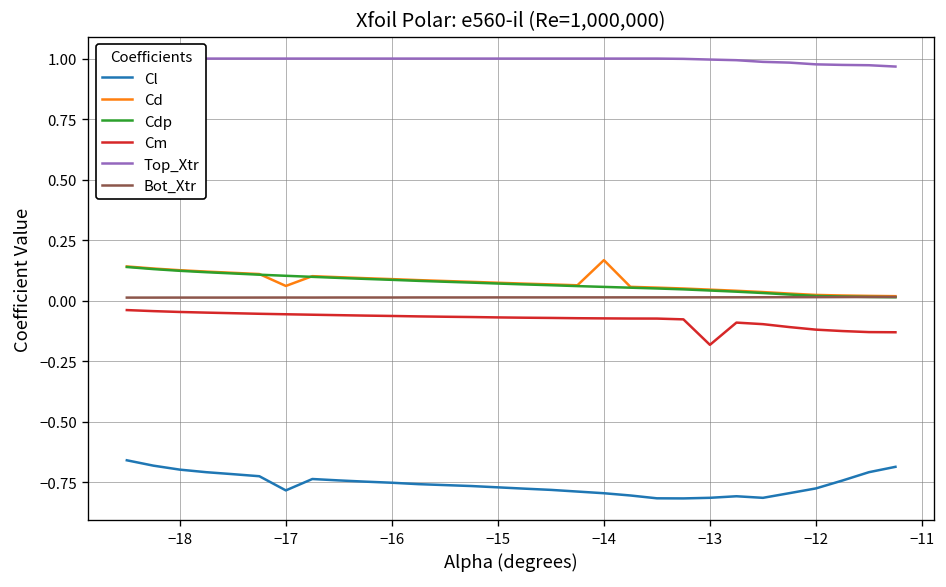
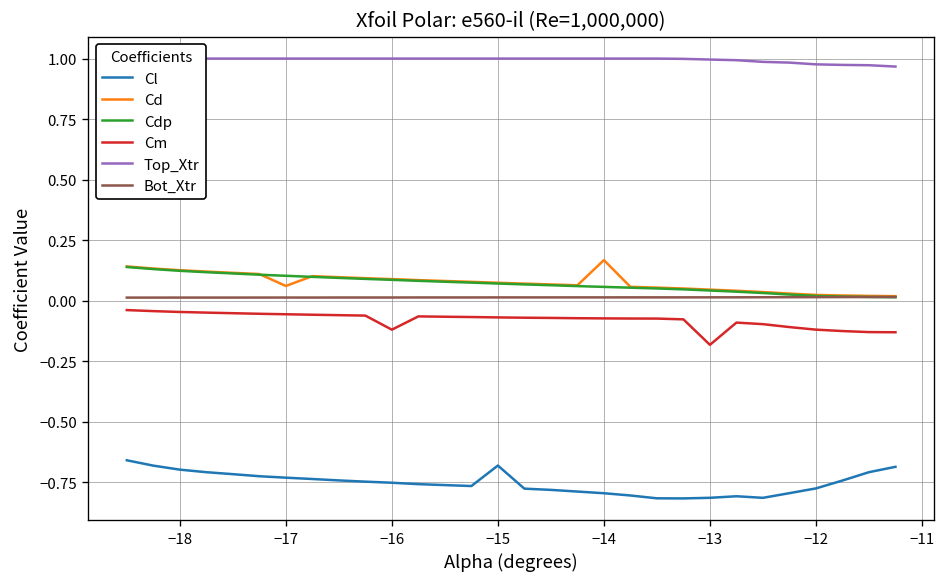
  {
    "Cl": {
      "−18": -0.70,
-     "−17": -0.78,
+     "−17": -0.73,
      "−16": -0.75,
-     "−15": -0.77,
+     "−15": -0.68,
      "−14": -0.79,
      "−13": -0.81,
      "−12": -0.77
    },
    "Cd": {
      "−17": 0.06,
      "−14": 0.17
    },
    "Cdp": {
      "−17": 0.10,
      "−14": 0.06
    },
    "Cm": {
      "−18": -0.05,
      "−17": -0.06,
-     "−16": -0.06,
+     "−16": -0.12,
      "−15": -0.07,
      "−14": -0.07,
      "−13": -0.18,
      "−12": -0.12
    },
    "Top_Xtr": {
      "−17": 1.00,
      "−16": 1.00,
      "−15": 1.00,
      "−14": 1.00,
      "−13": 1.00,
      "−12": 0.98
    },
    "Bot_Xtr": {
      "−18": 0.01,
      "−17": 0.01,
      "−16": 0.01,
      "−15": 0.01,
      "−14": 0.01,
      "−13": 0.01
    }
  }
